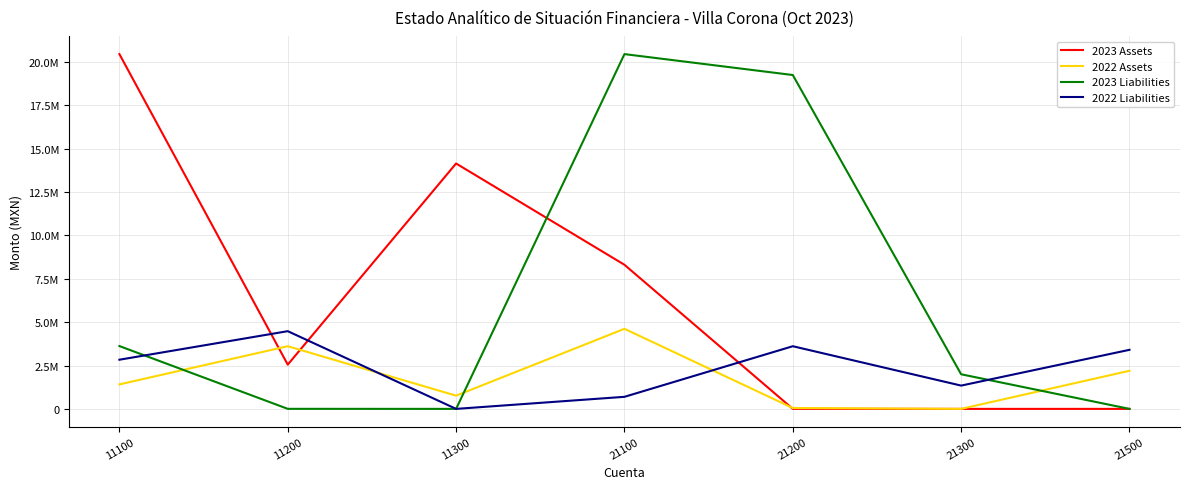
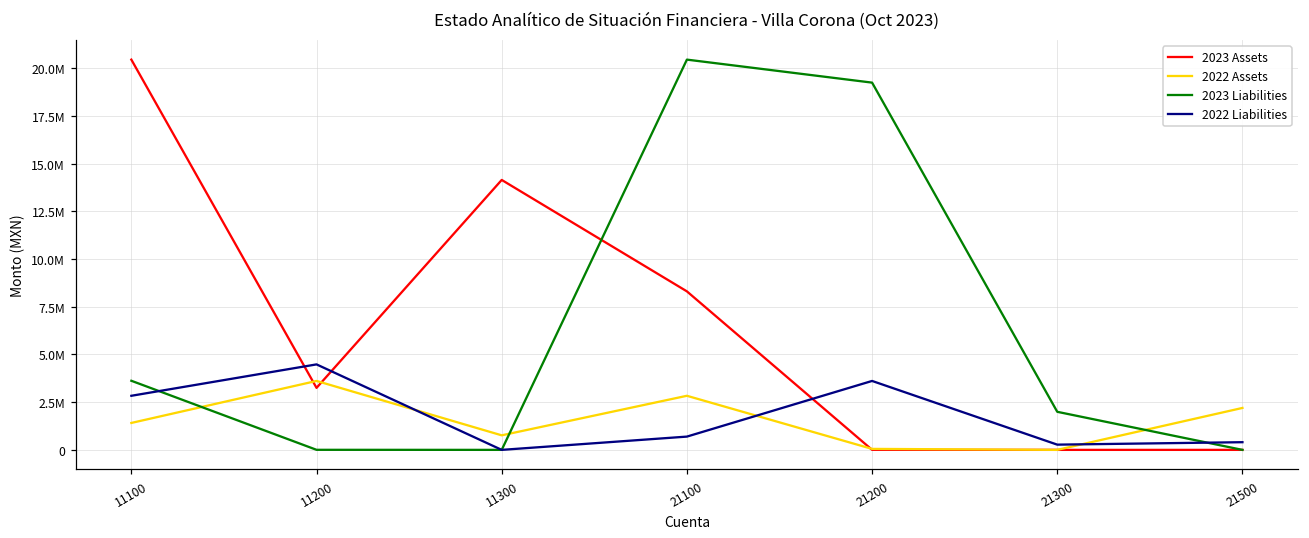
  {
    "2023 Assets": {
      "11100": 20400000,
-     "11200": 2600000,
+     "11200": 3200000,
      "11300": 14100000,
      "21100": 8300000
    },
    "2022 Assets": {
      "11100": 1400000,
      "11200": 3600000,
      "11300": 800000,
-     "21100": 4600000,
+     "21100": 2800000,
      "21500": 2200000
    },
    "2023 Liabilities": {
      "11100": 3600000,
      "11200": 0,
      "21100": 20400000,
      "21200": 19200000,
      "21300": 2000000
    },
    "2022 Liabilities": {
      "11100": 2800000,
      "11200": 4500000,
      "21100": 700000,
      "21200": 3600000,
-     "21300": 1300000,
-     "21500": 3400000
+     "21300": 300000,
+     "21500": 400000
    }
  }
